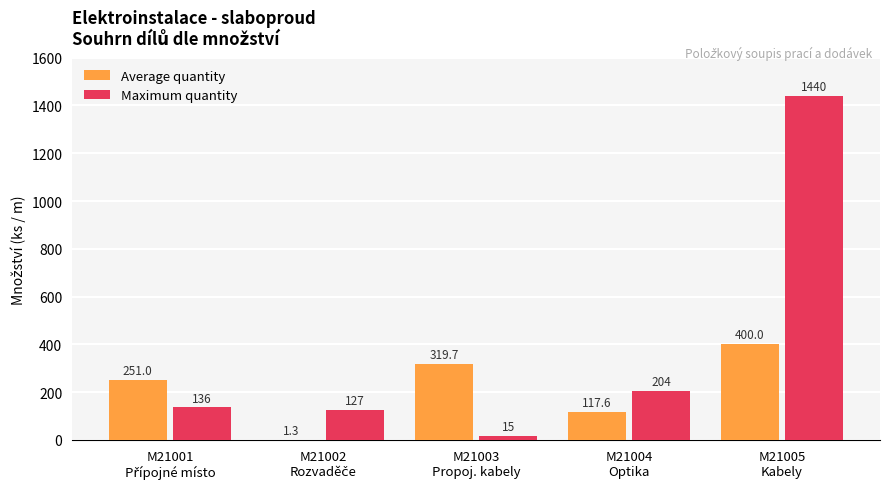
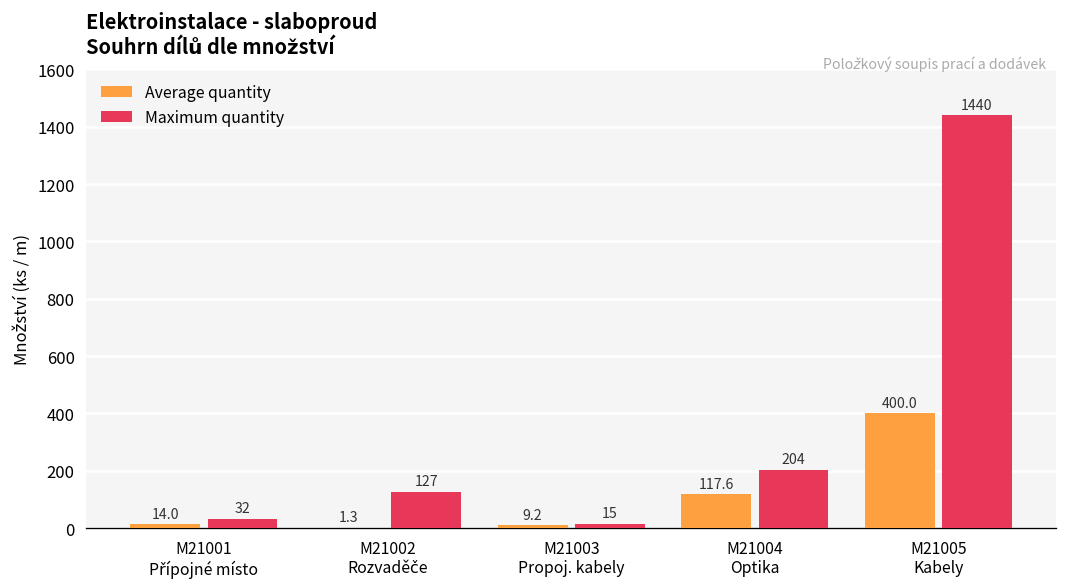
  {
    "Average quantity": {
-     "M21001 Přípojné místo": 251.0,
+     "M21001 Přípojné místo": 14.0,
      "M21002 Rozvaděče": 1.3,
-     "M21003 Propoj. kabely": 319.7,
+     "M21003 Propoj. kabely": 9.2,
      "M21004 Optika": 117.6,
      "M21005 Kabely": 400.0
    },
    "Maximum quantity": {
-     "M21001 Přípojné místo": 136,
+     "M21001 Přípojné místo": 32,
      "M21002 Rozvaděče": 127,
      "M21003 Propoj. kabely": 15,
      "M21004 Optika": 204,
      "M21005 Kabely": 1440
    }
  }
